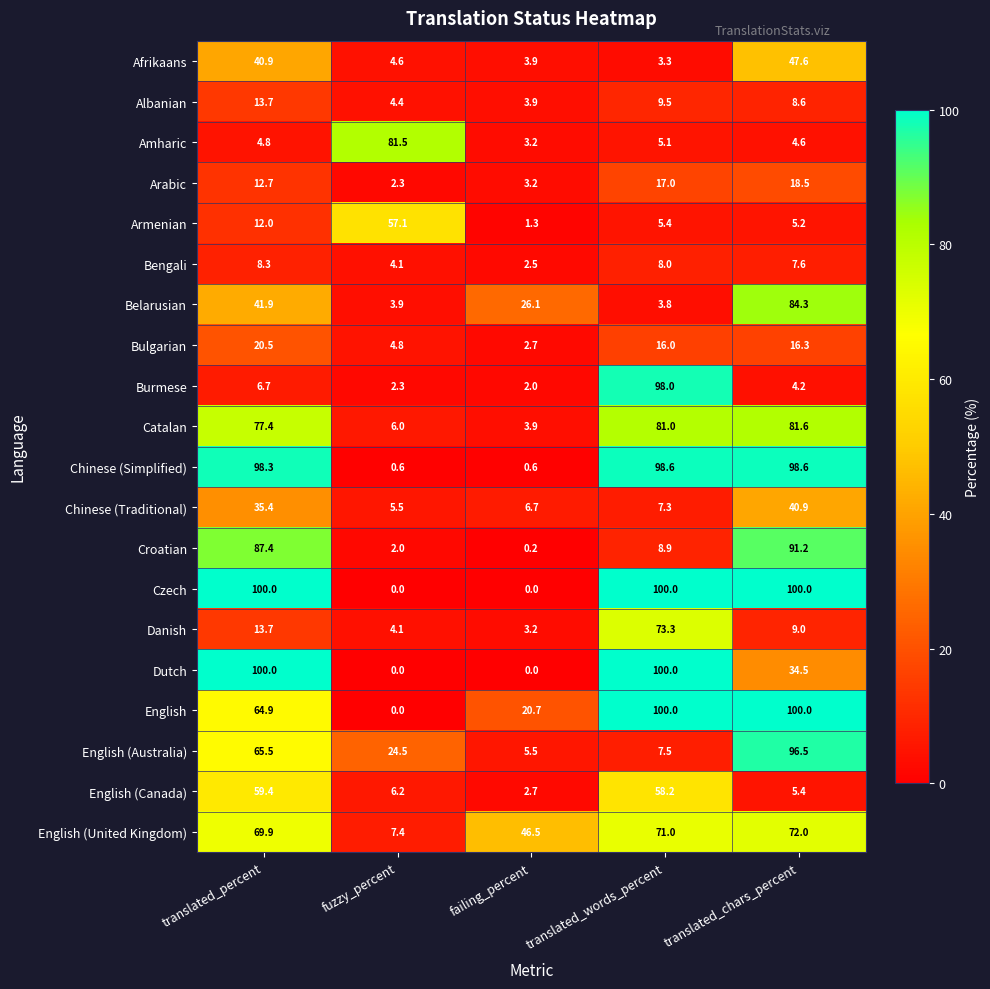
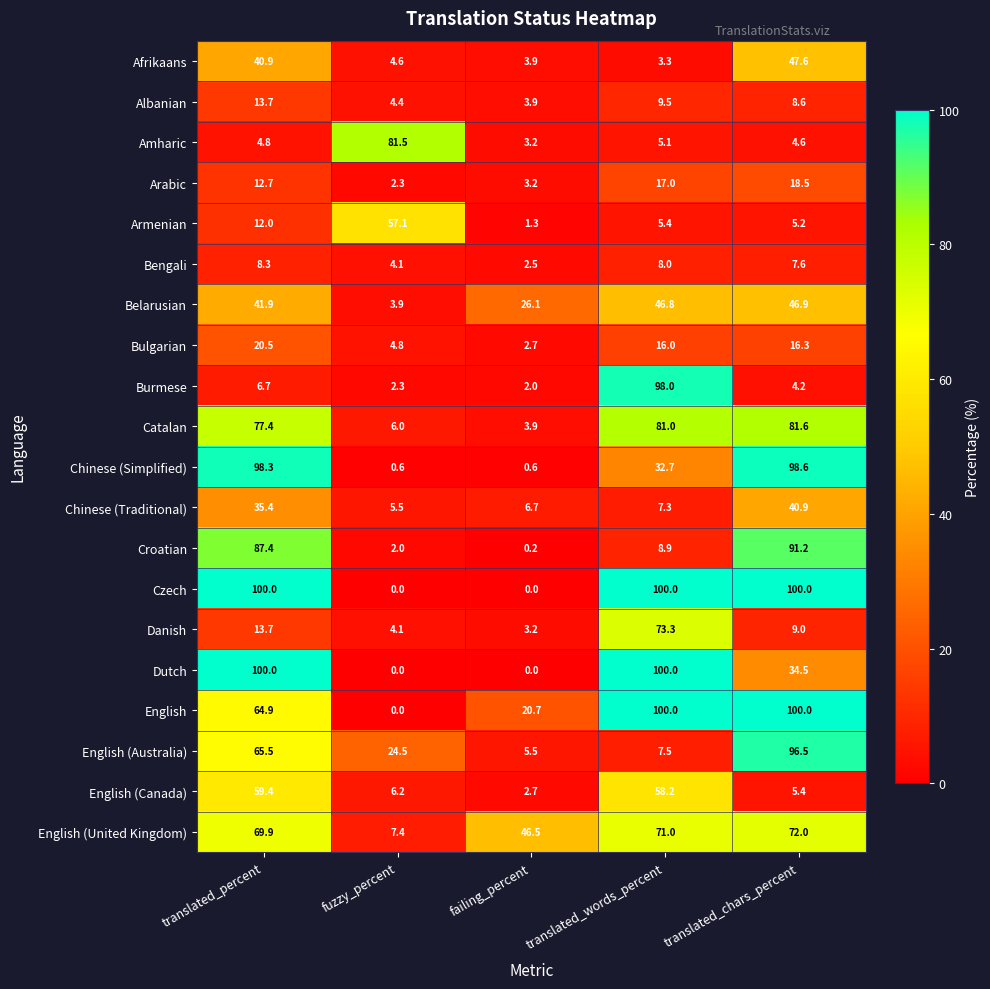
  {
    "Afrikaans": {
      "translated_percent": 40.9,
      "fuzzy_percent": 4.6,
      "failing_percent": 3.9,
      "translated_words_percent": 3.3,
      "translated_chars_percent": 47.6
    },
    "Albanian": {
      "translated_percent": 13.7,
      "fuzzy_percent": 4.4,
      "failing_percent": 3.9,
      "translated_words_percent": 9.5,
      "translated_chars_percent": 8.6
    },
    "Amharic": {
      "translated_percent": 4.8,
      "fuzzy_percent": 81.5,
      "failing_percent": 3.2,
      "translated_words_percent": 5.1,
      "translated_chars_percent": 4.6
    },
    "Arabic": {
      "translated_percent": 12.7,
      "fuzzy_percent": 2.3,
      "failing_percent": 3.2,
      "translated_words_percent": 17.0,
      "translated_chars_percent": 18.5
    },
    "Armenian": {
      "translated_percent": 12.0,
      "fuzzy_percent": 57.1,
      "failing_percent": 1.3,
      "translated_words_percent": 5.4,
      "translated_chars_percent": 5.2
    },
    "Bengali": {
      "translated_percent": 8.3,
      "fuzzy_percent": 4.1,
      "failing_percent": 2.5,
      "translated_words_percent": 8.0,
      "translated_chars_percent": 7.6
    },
    "Belarusian": {
      "translated_percent": 41.9,
      "fuzzy_percent": 3.9,
      "failing_percent": 26.1,
-     "translated_words_percent": 3.8,
-     "translated_chars_percent": 84.3
+     "translated_words_percent": 46.8,
+     "translated_chars_percent": 46.9
    },
    "Bulgarian": {
      "translated_percent": 20.5,
      "fuzzy_percent": 4.8,
      "failing_percent": 2.7,
      "translated_words_percent": 16.0,
      "translated_chars_percent": 16.3
    },
    "Burmese": {
      "translated_percent": 6.7,
      "fuzzy_percent": 2.3,
      "failing_percent": 2.0,
      "translated_words_percent": 98.0,
      "translated_chars_percent": 4.2
    },
    "Catalan": {
      "translated_percent": 77.4,
      "fuzzy_percent": 6.0,
      "failing_percent": 3.9,
      "translated_words_percent": 81.0,
      "translated_chars_percent": 81.6
    },
    "Chinese (Simplified)": {
      "translated_percent": 98.3,
      "fuzzy_percent": 0.6,
      "failing_percent": 0.6,
-     "translated_words_percent": 98.6,
+     "translated_words_percent": 32.7,
      "translated_chars_percent": 98.6
    },
    "Chinese (Traditional)": {
      "translated_percent": 35.4,
      "fuzzy_percent": 5.5,
      "failing_percent": 6.7,
      "translated_words_percent": 7.3,
      "translated_chars_percent": 40.9
    },
    "Croatian": {
      "translated_percent": 87.4,
      "fuzzy_percent": 2.0,
      "failing_percent": 0.2,
      "translated_words_percent": 8.9,
      "translated_chars_percent": 91.2
    },
    "Czech": {
      "translated_percent": 100.0,
      "fuzzy_percent": 0.0,
      "failing_percent": 0.0,
      "translated_words_percent": 100.0,
      "translated_chars_percent": 100.0
    },
    "Danish": {
      "translated_percent": 13.7,
      "fuzzy_percent": 4.1,
      "failing_percent": 3.2,
      "translated_words_percent": 73.3,
      "translated_chars_percent": 9.0
    },
    "Dutch": {
      "translated_percent": 100.0,
      "fuzzy_percent": 0.0,
      "failing_percent": 0.0,
      "translated_words_percent": 100.0,
      "translated_chars_percent": 34.5
    },
    "English": {
      "translated_percent": 64.9,
      "fuzzy_percent": 0.0,
      "failing_percent": 20.7,
      "translated_words_percent": 100.0,
      "translated_chars_percent": 100.0
    },
    "English (Australia)": {
      "translated_percent": 65.5,
      "fuzzy_percent": 24.5,
      "failing_percent": 5.5,
      "translated_words_percent": 7.5,
      "translated_chars_percent": 96.5
    },
    "English (Canada)": {
      "translated_percent": 59.4,
      "fuzzy_percent": 6.2,
      "failing_percent": 2.7,
      "translated_words_percent": 58.2,
      "translated_chars_percent": 5.4
    },
    "English (United Kingdom)": {
      "translated_percent": 69.9,
      "fuzzy_percent": 7.4,
      "failing_percent": 46.5,
      "translated_words_percent": 71.0,
      "translated_chars_percent": 72.0
    }
  }
